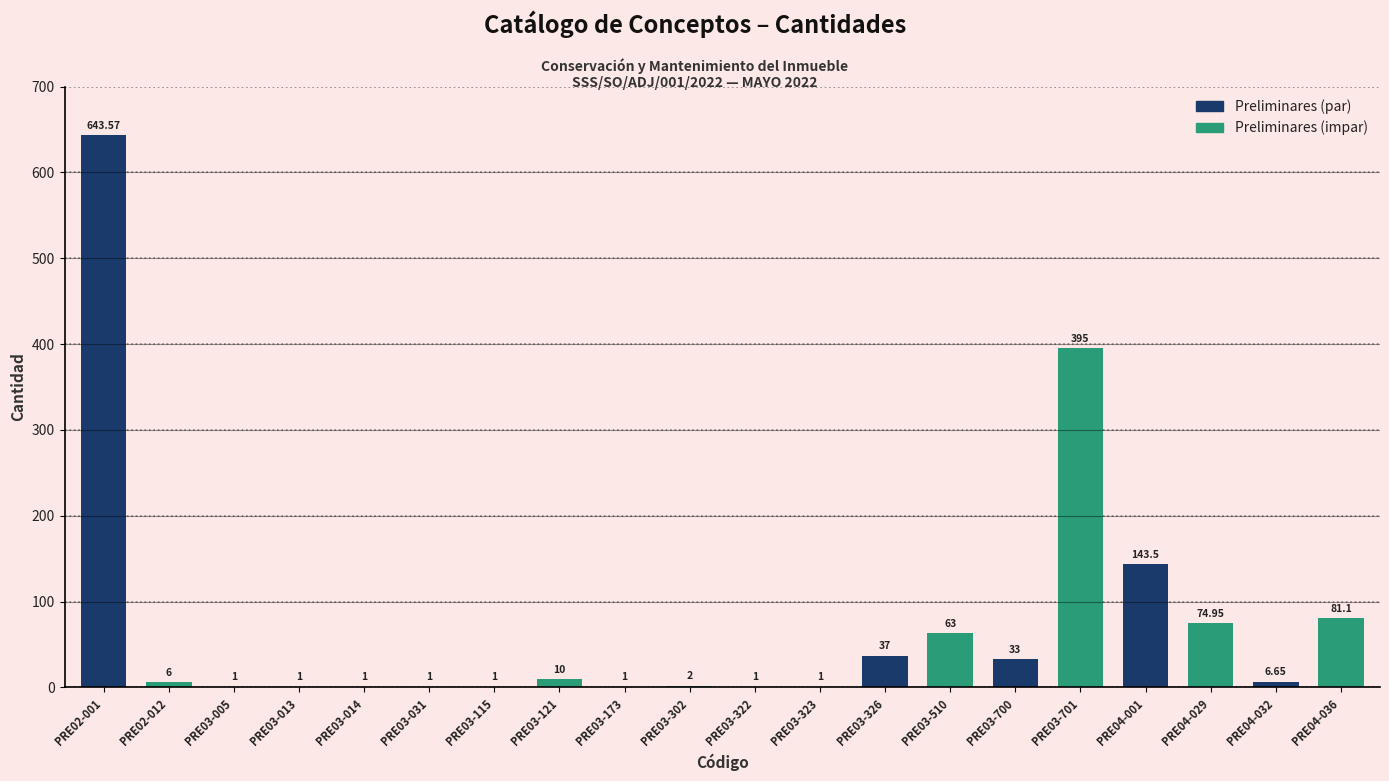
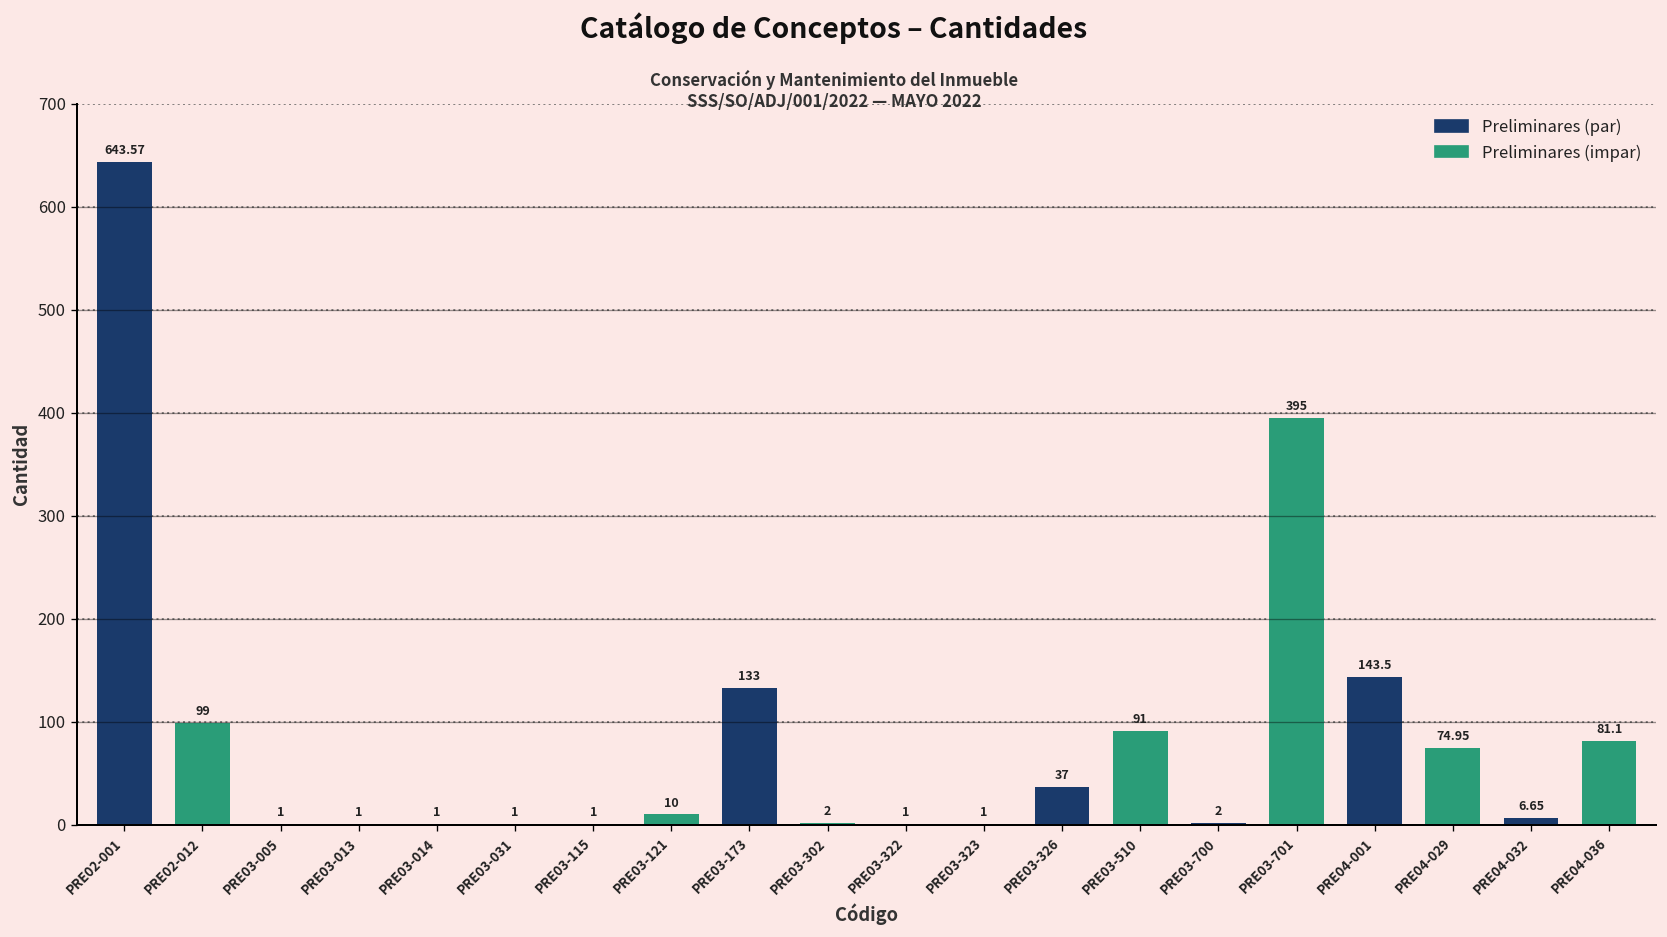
  {
    "Preliminares (par)": {
      "PRE02-001": 643.57,
      "PRE03-005": 1,
      "PRE03-014": 1,
      "PRE03-115": 1,
-     "PRE03-173": 1,
+     "PRE03-173": 133,
      "PRE03-322": 1,
      "PRE03-326": 37,
-     "PRE03-700": 33,
+     "PRE03-700": 2,
      "PRE04-001": 143.5,
      "PRE04-032": 6.65
    },
    "Preliminares (impar)": {
-     "PRE02-012": 6,
+     "PRE02-012": 99,
      "PRE03-013": 1,
      "PRE03-031": 1,
      "PRE03-121": 10,
      "PRE03-302": 2,
      "PRE03-323": 1,
-     "PRE03-510": 63,
+     "PRE03-510": 91,
      "PRE03-701": 395,
      "PRE04-029": 74.95,
      "PRE04-036": 81.1
    }
  }
